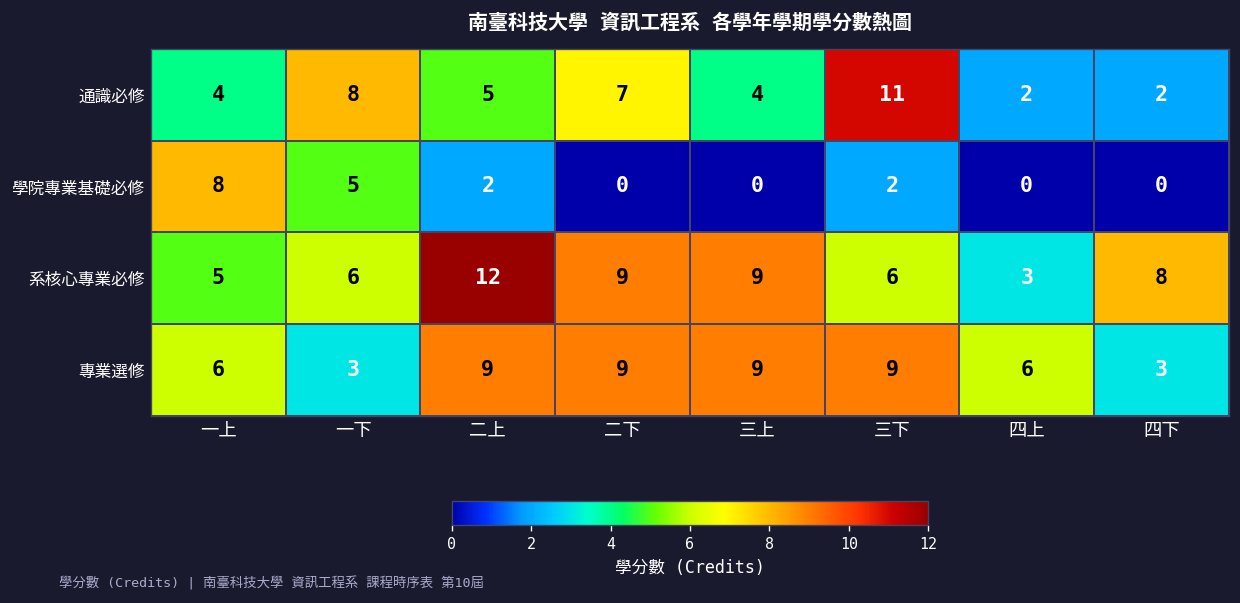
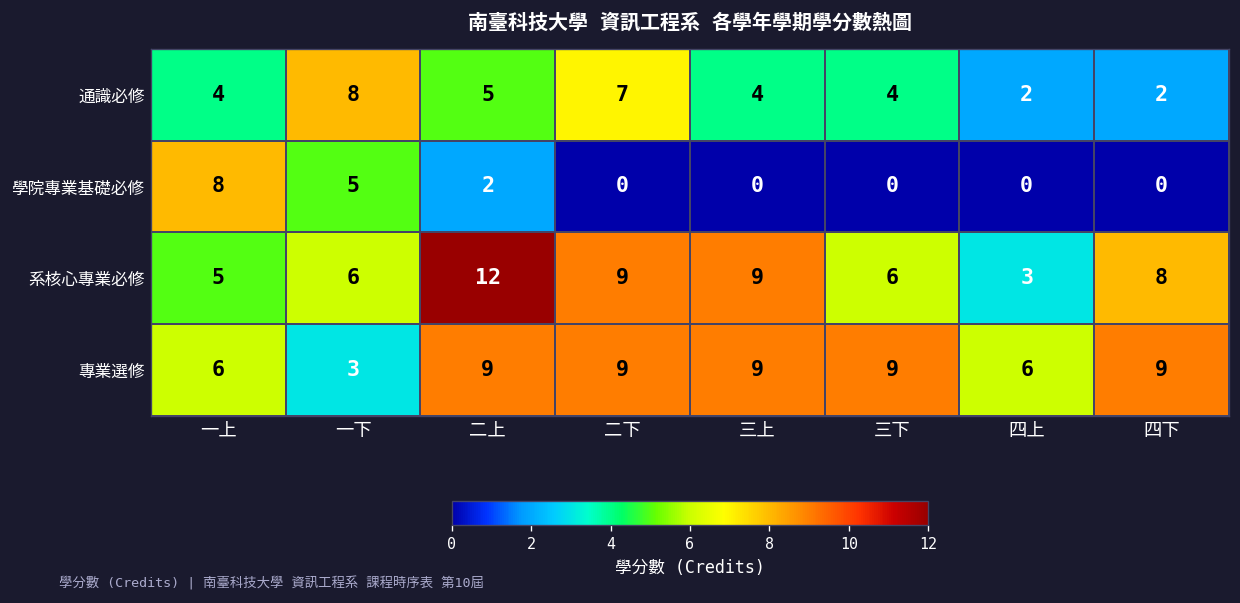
  {
    "通識必修": {
      "一上": 4,
      "一下": 8,
      "二上": 5,
      "二下": 7,
      "三上": 4,
-     "三下": 11,
+     "三下": 4,
      "四上": 2,
      "四下": 2
    },
    "學院專業基礎必修": {
      "一上": 8,
      "一下": 5,
      "二上": 2,
      "二下": 0,
      "三上": 0,
-     "三下": 2,
+     "三下": 0,
      "四上": 0,
      "四下": 0
    },
    "系核心專業必修": {
      "一上": 5,
      "一下": 6,
      "二上": 12,
      "二下": 9,
      "三上": 9,
      "三下": 6,
      "四上": 3,
      "四下": 8
    },
    "專業選修": {
      "一上": 6,
      "一下": 3,
      "二上": 9,
      "二下": 9,
      "三上": 9,
      "三下": 9,
      "四上": 6,
-     "四下": 3
+     "四下": 9
    }
  }
